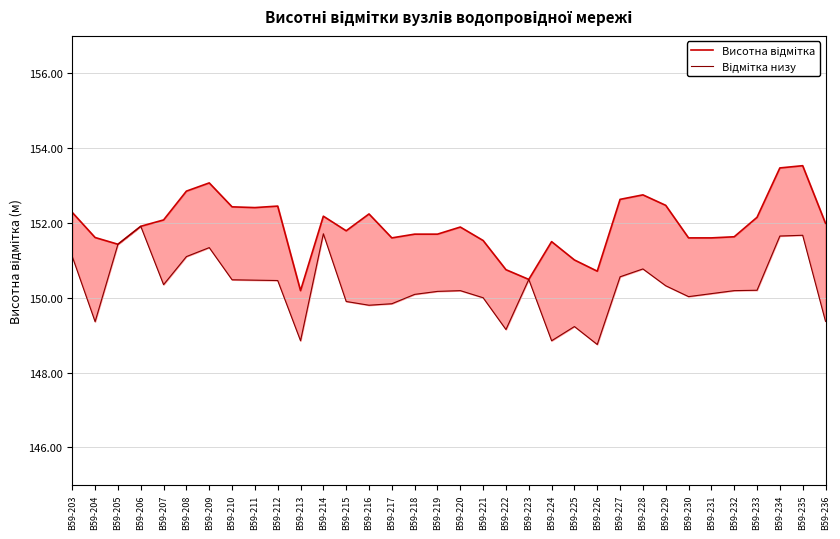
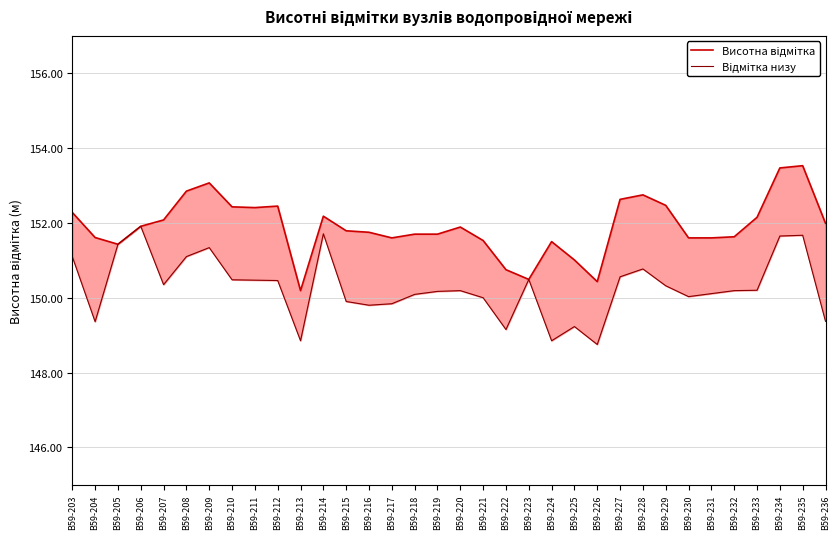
  {
    "Висотна відмітка": {
      "В59-203": 152.3,
      "В59-204": 151.6,
      "В59-207": 152.1,
      "В59-208": 152.9,
      "В59-209": 153.1,
      "В59-210": 152.4,
      "В59-211": 152.4,
      "В59-212": 152.5,
      "В59-213": 150.2,
      "В59-214": 152.2,
      "В59-215": 151.8,
-     "В59-216": 152.2,
+     "В59-216": 151.8,
      "В59-217": 151.6,
      "В59-218": 151.7,
      "В59-219": 151.7,
      "В59-220": 151.9,
      "В59-221": 151.5,
      "В59-222": 150.8,
      "В59-224": 151.5,
      "В59-225": 151.0,
-     "В59-226": 150.7,
+     "В59-226": 150.4,
      "В59-227": 152.6,
      "В59-228": 152.8,
      "В59-229": 152.5,
      "В59-230": 151.6,
      "В59-231": 151.6,
      "В59-232": 151.6,
      "В59-233": 152.2,
      "В59-234": 153.5,
      "В59-235": 153.5,
      "В59-236": 152.0
    },
    "Відмітка низу": {
      "В59-203": 151.1,
      "В59-204": 149.4,
      "В59-207": 150.4,
      "В59-208": 151.1,
      "В59-209": 151.3,
      "В59-210": 150.5,
      "В59-211": 150.5,
      "В59-212": 150.5,
      "В59-213": 148.9,
      "В59-214": 151.7,
      "В59-215": 149.9,
      "В59-216": 149.8,
      "В59-217": 149.8,
      "В59-218": 150.1,
      "В59-219": 150.2,
      "В59-220": 150.2,
      "В59-221": 150.0,
      "В59-222": 149.2,
      "В59-224": 148.9,
      "В59-225": 149.2,
      "В59-226": 148.8,
      "В59-227": 150.6,
      "В59-228": 150.8,
      "В59-229": 150.3,
      "В59-230": 150.0,
      "В59-231": 150.1,
      "В59-232": 150.2,
      "В59-233": 150.2,
      "В59-234": 151.7,
      "В59-235": 151.7,
      "В59-236": 149.4
    }
  }
